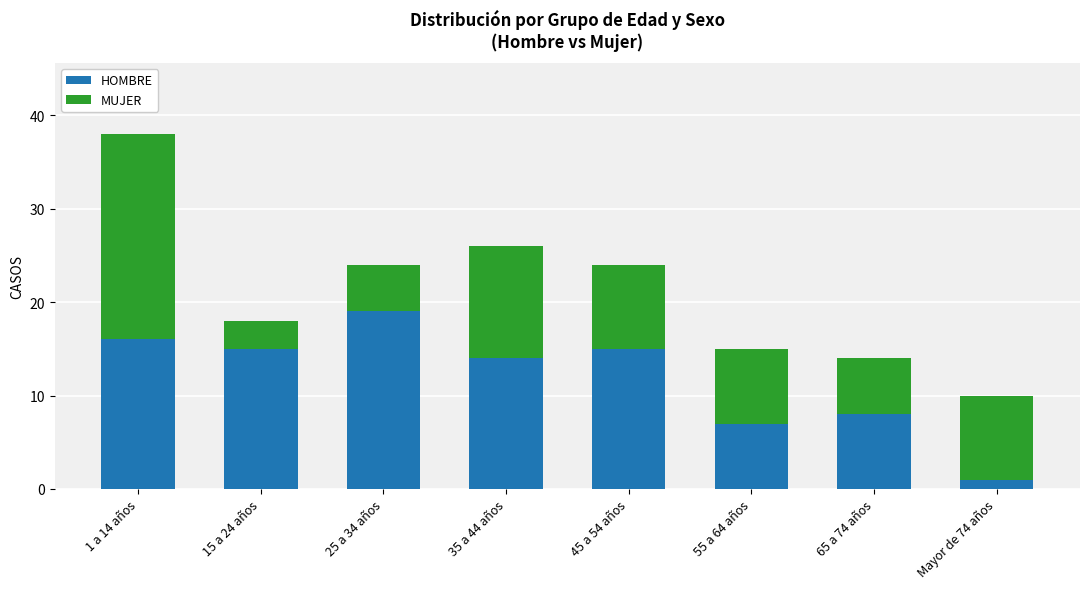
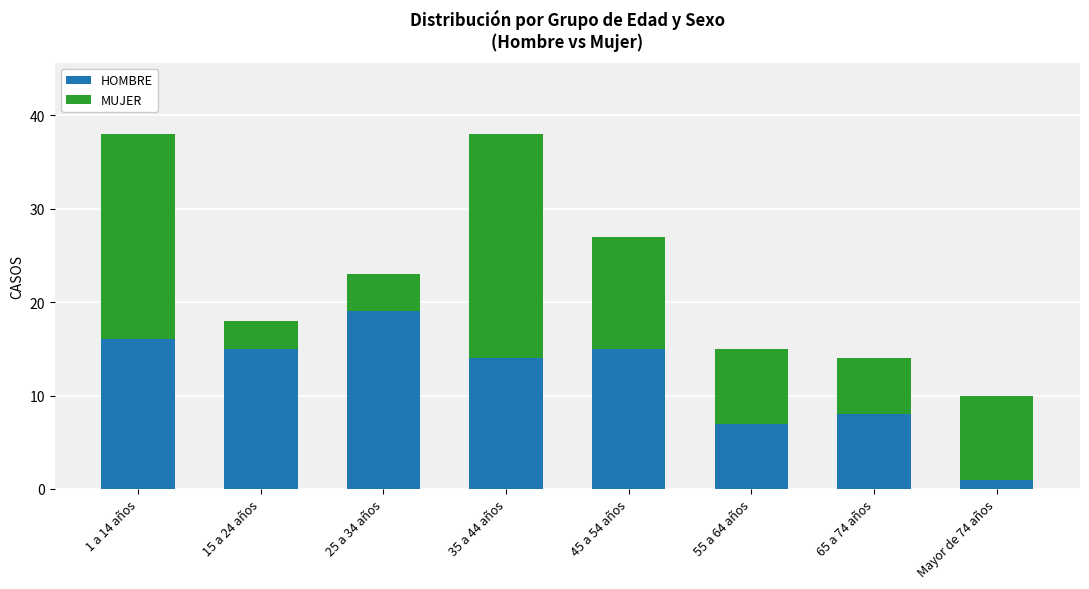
  {
    "HOMBRE": {
      "1 a 14 años": 16,
      "15 a 24 años": 15,
      "25 a 34 años": 19,
      "35 a 44 años": 14,
      "45 a 54 años": 15,
      "55 a 64 años": 7,
      "65 a 74 años": 8,
      "Mayor de 74 años": 1
    },
    "MUJER": {
      "1 a 14 años": 22,
      "15 a 24 años": 3,
-     "25 a 34 años": 5,
-     "35 a 44 años": 12,
-     "45 a 54 años": 9,
+     "25 a 34 años": 4,
+     "35 a 44 años": 24,
+     "45 a 54 años": 12,
      "55 a 64 años": 8,
      "65 a 74 años": 6,
      "Mayor de 74 años": 9
    }
  }
